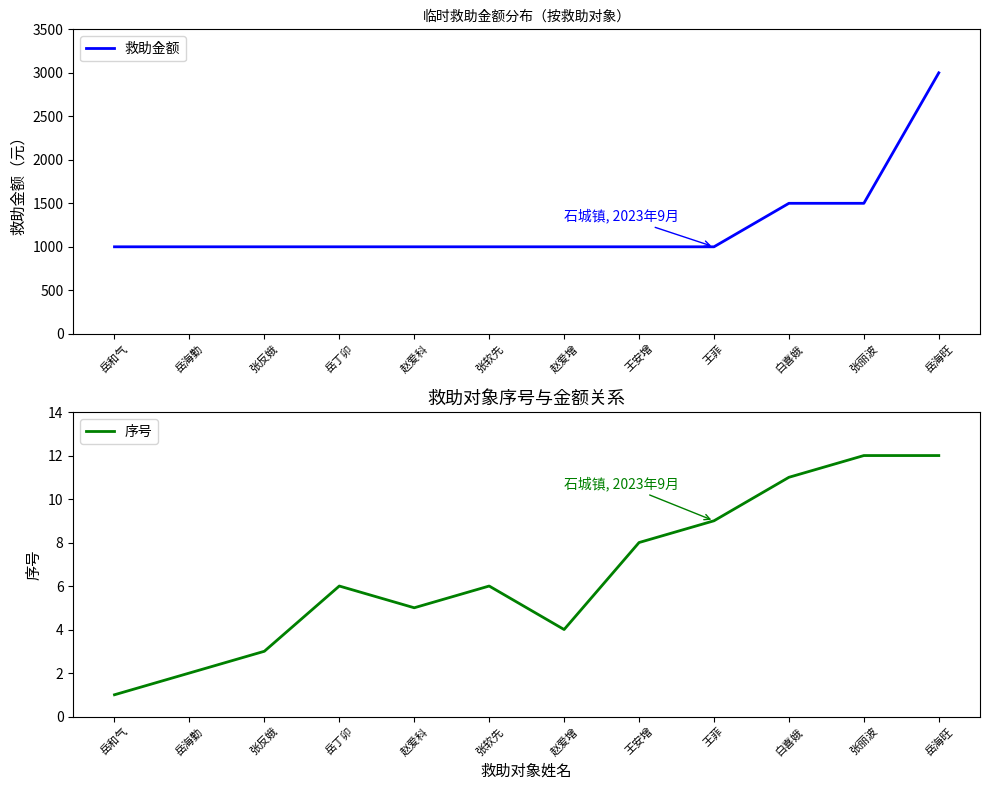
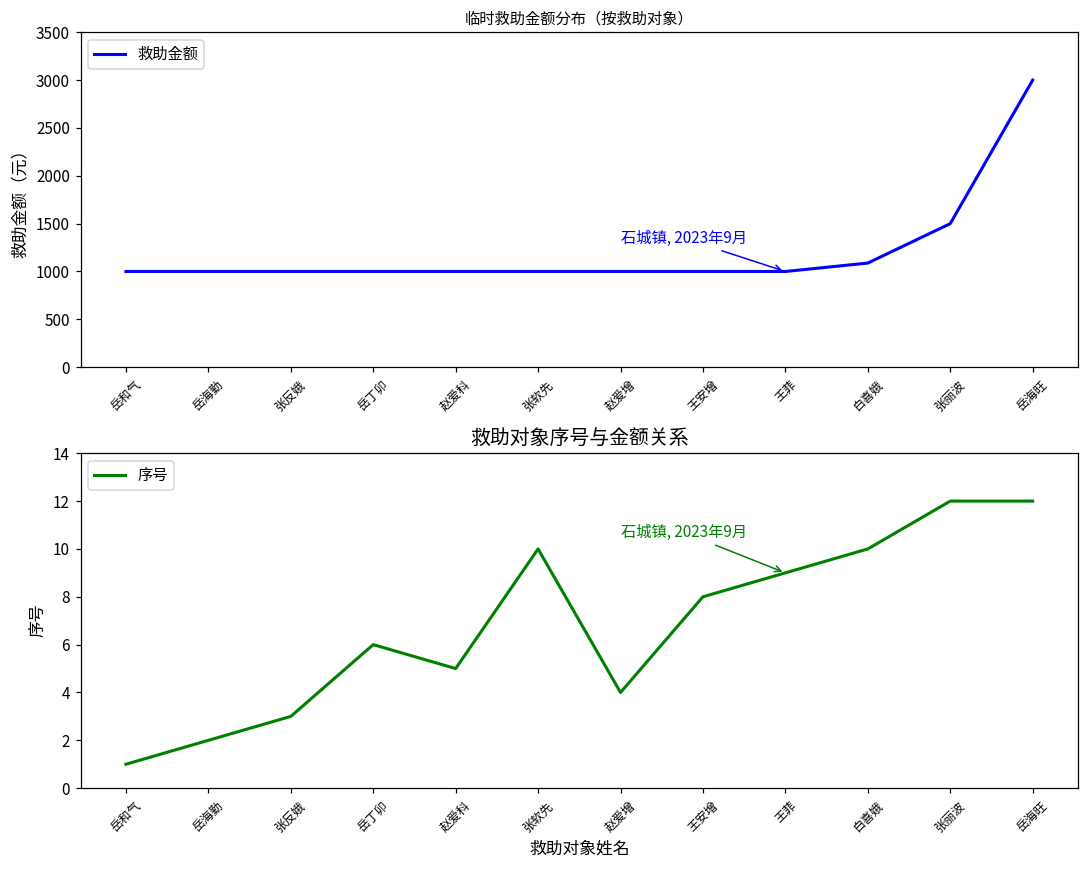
  {
    "临时救助金额分布（按救助对象）": {
      "岳和气": 1000,
      "岳海勤": 1000,
      "张反娥": 1000,
      "岳丁卯": 1000,
      "赵爱科": 1000,
      "张软先": 1000,
      "王菲": 1000,
-     "白喜娥": 1500,
+     "白喜娥": 1100,
      "张丽波": 1500,
      "岳海旺": 3000
    },
    "救助对象序号与金额关系": {
      "岳和气": 1,
      "岳海勤": 2,
      "张反娥": 3,
      "岳丁卯": 6,
      "赵爱科": 5,
-     "张软先": 6,
+     "张软先": 10,
      "赵爱增": 4,
      "王安增": 8,
-     "白喜娥": 11,
+     "白喜娥": 10,
      "张丽波": 12,
      "岳海旺": 12
    }
  }
